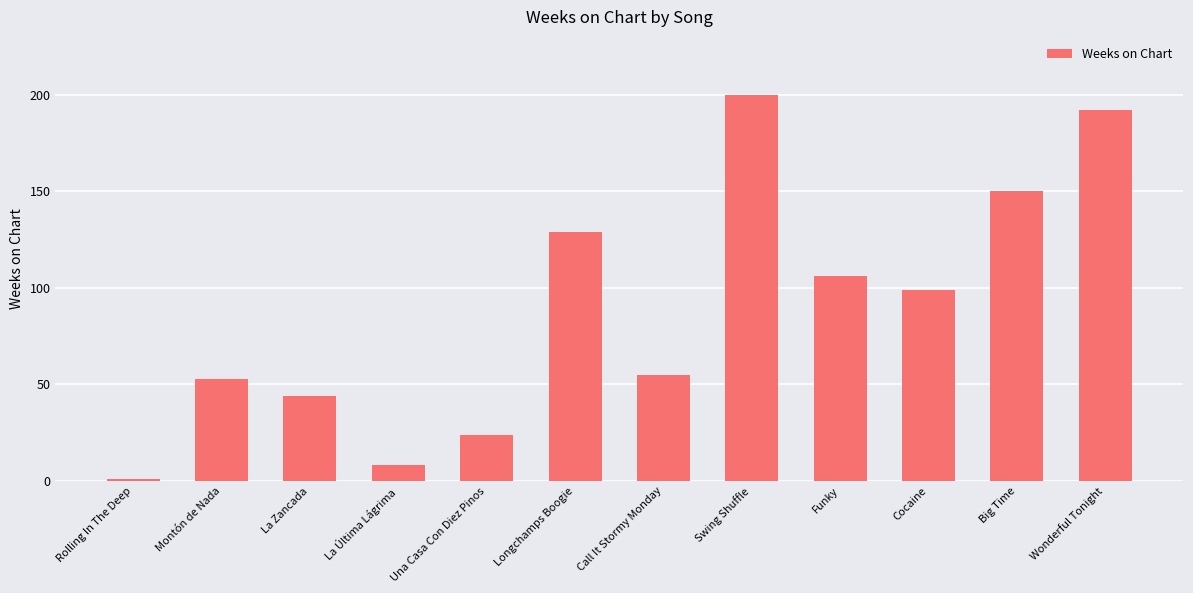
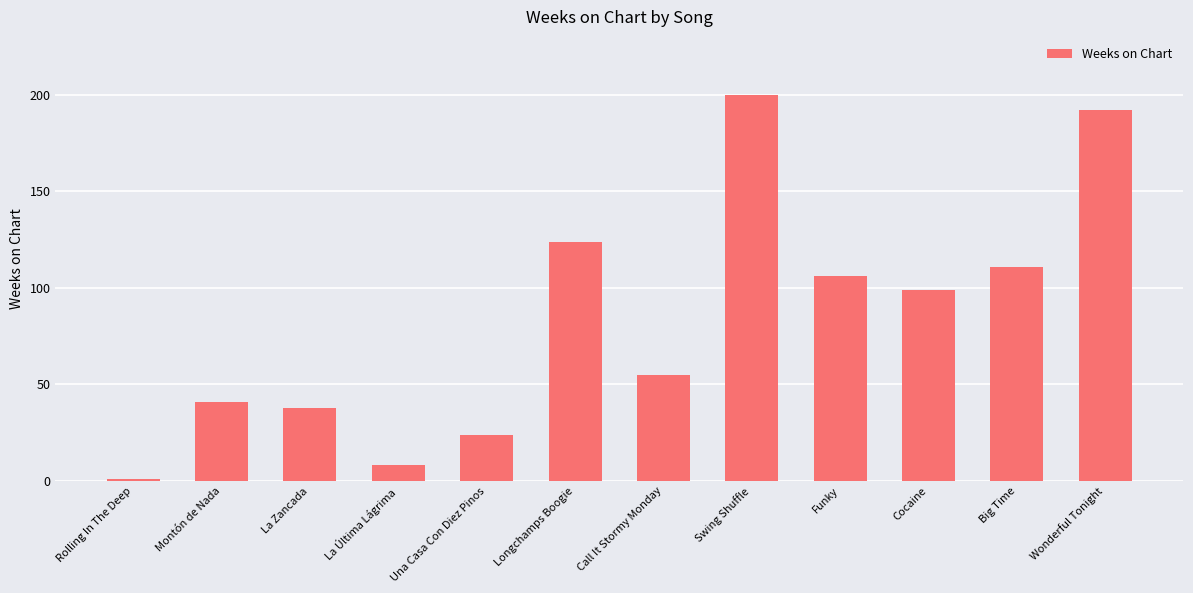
  {
-   "Montón de Nada": 53,
-   "La Zancada": 44,
+   "Montón de Nada": 41,
+   "La Zancada": 38,
    "La Última Lágrima": 8,
    "Una Casa Con Diez Pinos": 24,
-   "Longchamps Boogie": 129,
+   "Longchamps Boogie": 124,
    "Call It Stormy Monday": 55,
    "Swing Shuffle": 200,
    "Funky": 106,
    "Cocaine": 99,
-   "Big Time": 150,
+   "Big Time": 111,
    "Wonderful Tonight": 192
  }
